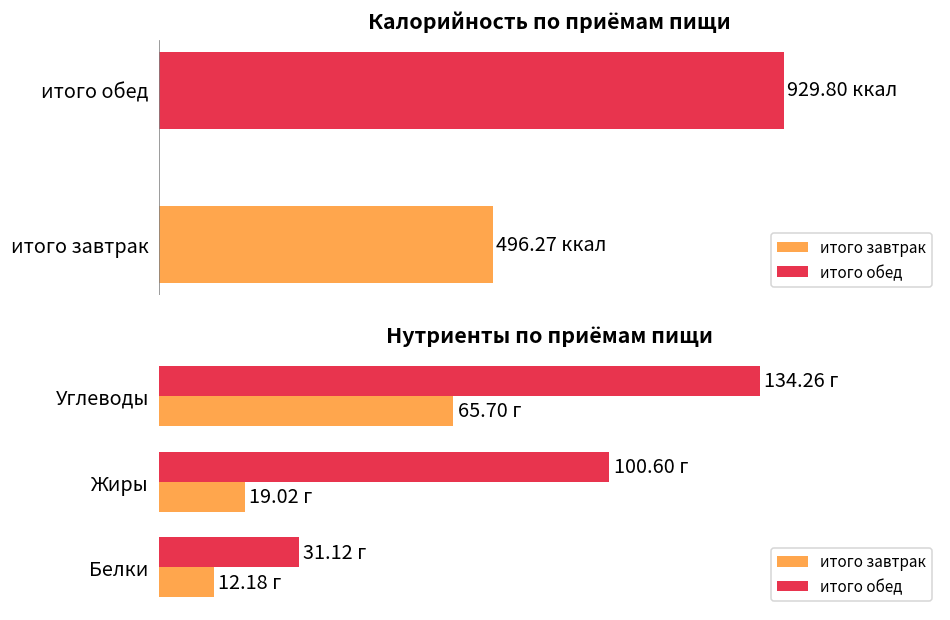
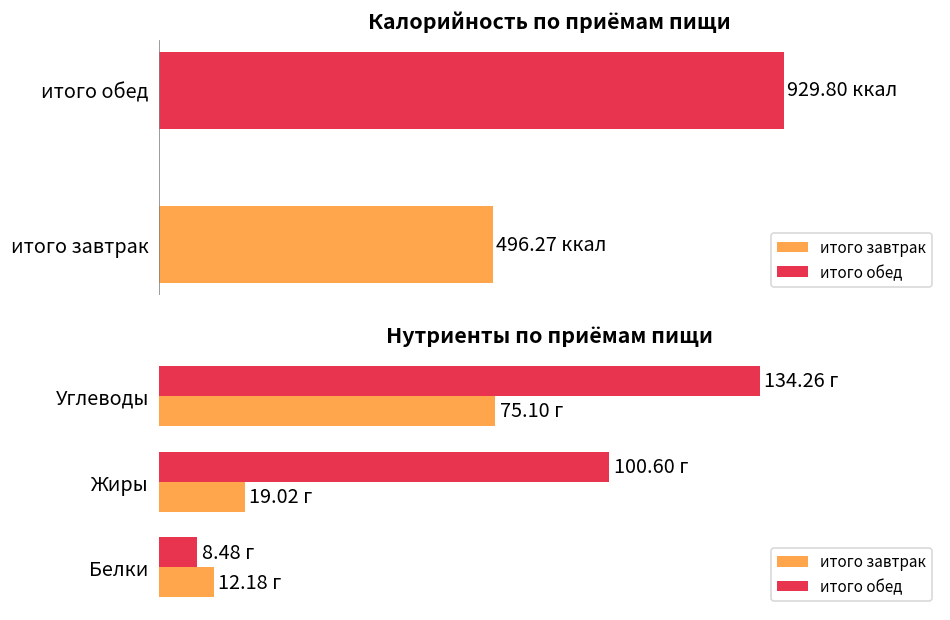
  {
    "Калорийность по приёмам пищи": {
      "итого обед": 929.80,
      "итого завтрак": 496.27
    },
    "Нутриенты по приёмам пищи": {
      "итого завтрак": {
-       "Углеводы": 65.70,
+       "Углеводы": 75.10,
        "Жиры": 19.02,
        "Белки": 12.18
      },
      "итого обед": {
        "Углеводы": 134.26,
        "Жиры": 100.60,
-       "Белки": 31.12
+       "Белки": 8.48
      }
    }
  }
